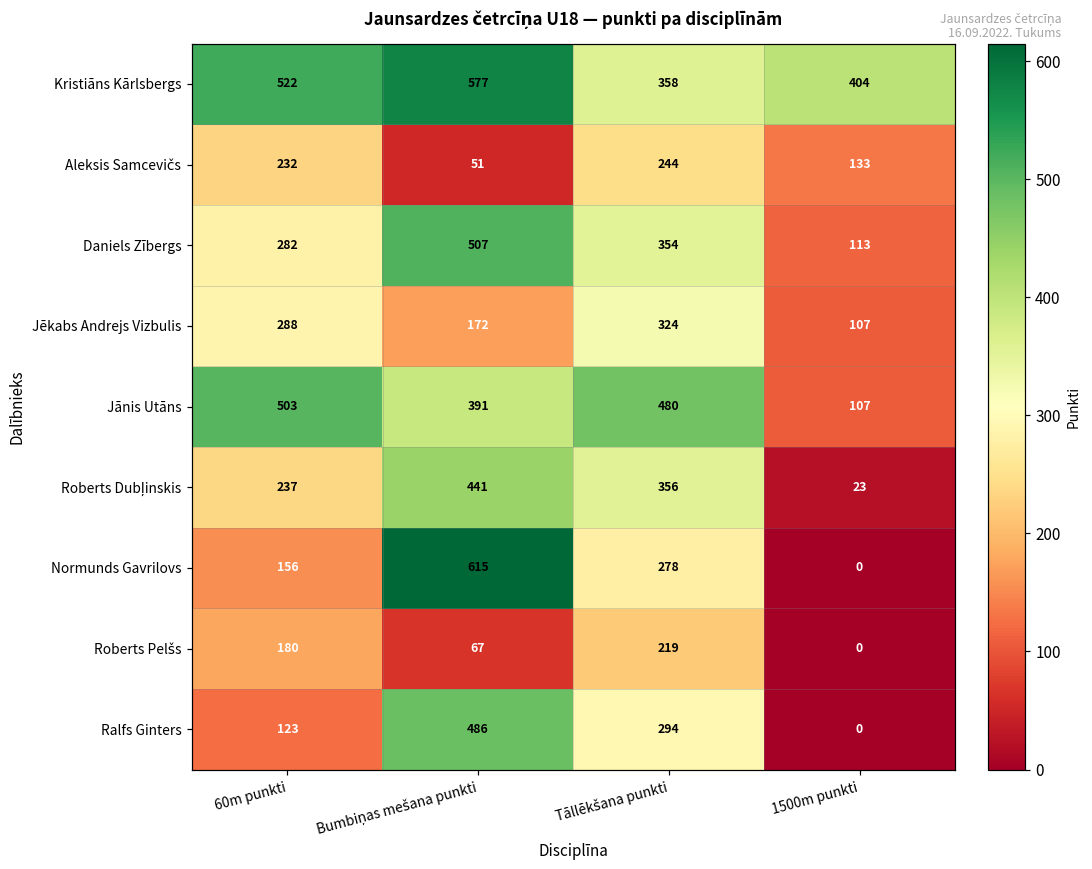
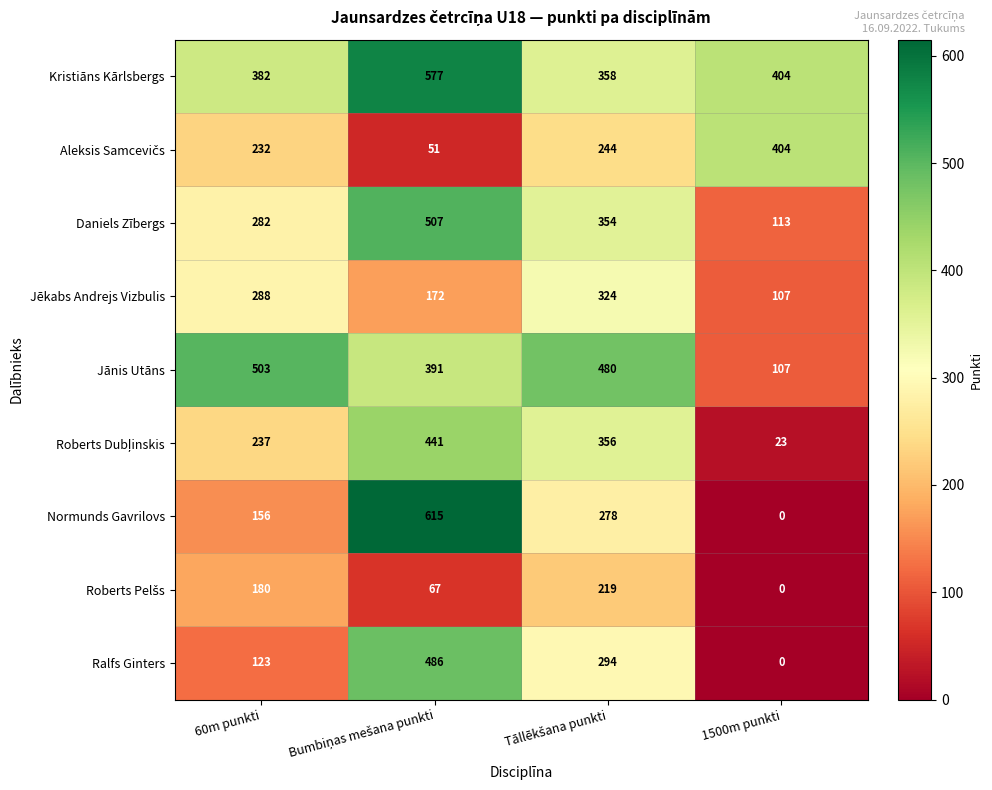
  {
    "Kristiāns Kārlsbergs": {
-     "60m punkti": 522,
+     "60m punkti": 382,
      "Bumbiņas mešana punkti": 577,
      "Tāllēkšana punkti": 358,
      "1500m punkti": 404
    },
    "Aleksis Samcevičs": {
      "60m punkti": 232,
      "Bumbiņas mešana punkti": 51,
      "Tāllēkšana punkti": 244,
-     "1500m punkti": 133
+     "1500m punkti": 404
    },
    "Daniels Zībergs": {
      "60m punkti": 282,
      "Bumbiņas mešana punkti": 507,
      "Tāllēkšana punkti": 354,
      "1500m punkti": 113
    },
    "Jēkabs Andrejs Vizbulis": {
      "60m punkti": 288,
      "Bumbiņas mešana punkti": 172,
      "Tāllēkšana punkti": 324,
      "1500m punkti": 107
    },
    "Jānis Utāns": {
      "60m punkti": 503,
      "Bumbiņas mešana punkti": 391,
      "Tāllēkšana punkti": 480,
      "1500m punkti": 107
    },
    "Roberts Dubļinskis": {
      "60m punkti": 237,
      "Bumbiņas mešana punkti": 441,
      "Tāllēkšana punkti": 356,
      "1500m punkti": 23
    },
    "Normunds Gavrilovs": {
      "60m punkti": 156,
      "Bumbiņas mešana punkti": 615,
      "Tāllēkšana punkti": 278,
      "1500m punkti": 0
    },
    "Roberts Pelšs": {
      "60m punkti": 180,
      "Bumbiņas mešana punkti": 67,
      "Tāllēkšana punkti": 219,
      "1500m punkti": 0
    },
    "Ralfs Ginters": {
      "60m punkti": 123,
      "Bumbiņas mešana punkti": 486,
      "Tāllēkšana punkti": 294,
      "1500m punkti": 0
    }
  }
